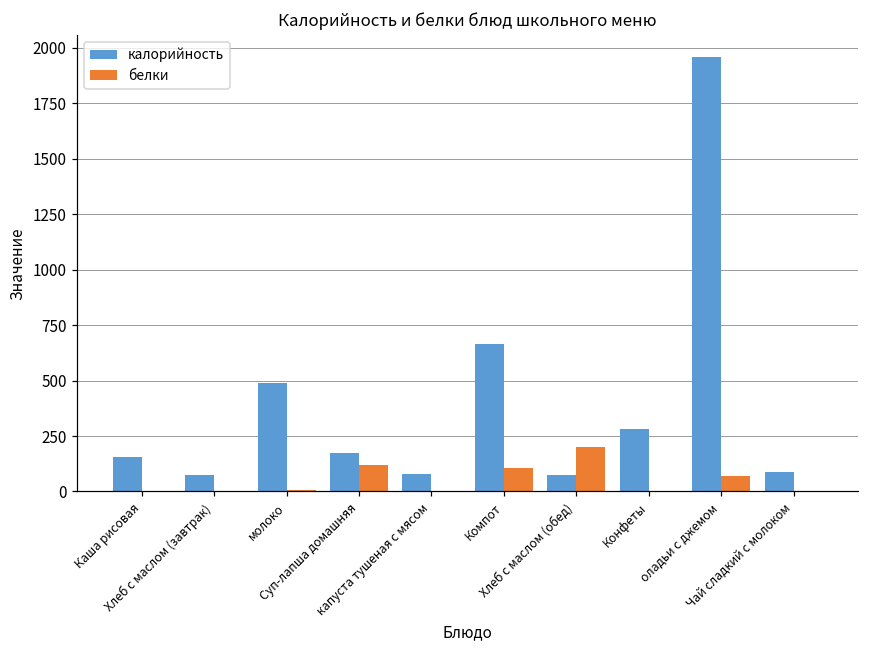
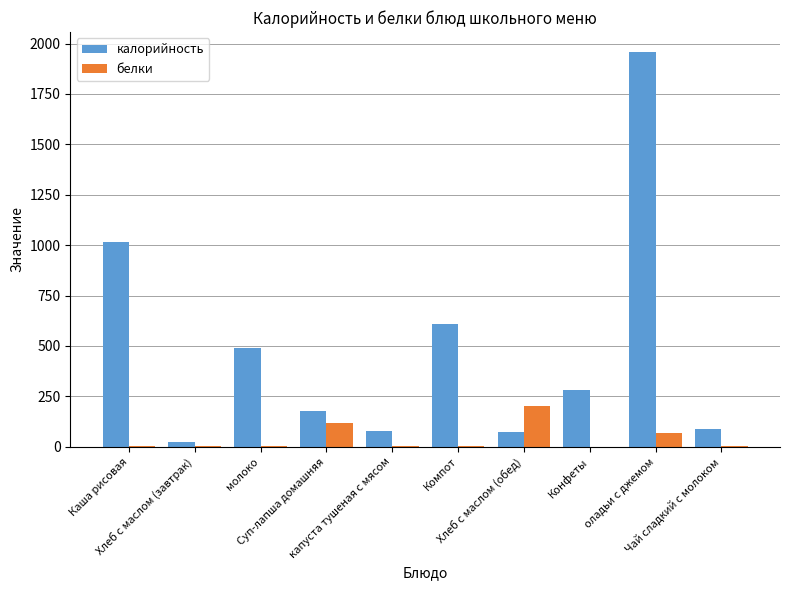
  {
    "калорийность": {
-     "Каша рисовая": 160,
-     "Хлеб с маслом (завтрак)": 80,
+     "Каша рисовая": 1020,
+     "Хлеб с маслом (завтрак)": 30,
      "молоко": 490,
      "Суп-лапша домашняя": 180,
      "капуста тушеная с мясом": 80,
-     "Компот": 660,
+     "Компот": 610,
      "Хлеб с маслом (обед)": 80,
      "Конфеты": 280,
      "оладьи с джемом": 1960,
      "Чай сладкий с молоком": 90
    },
    "белки": {
      "Суп-лапша домашняя": 120,
-     "Компот": 100,
+     "Компот": 0,
      "Хлеб с маслом (обед)": 200,
      "Конфеты": 0,
      "оладьи с джемом": 70
    }
  }
